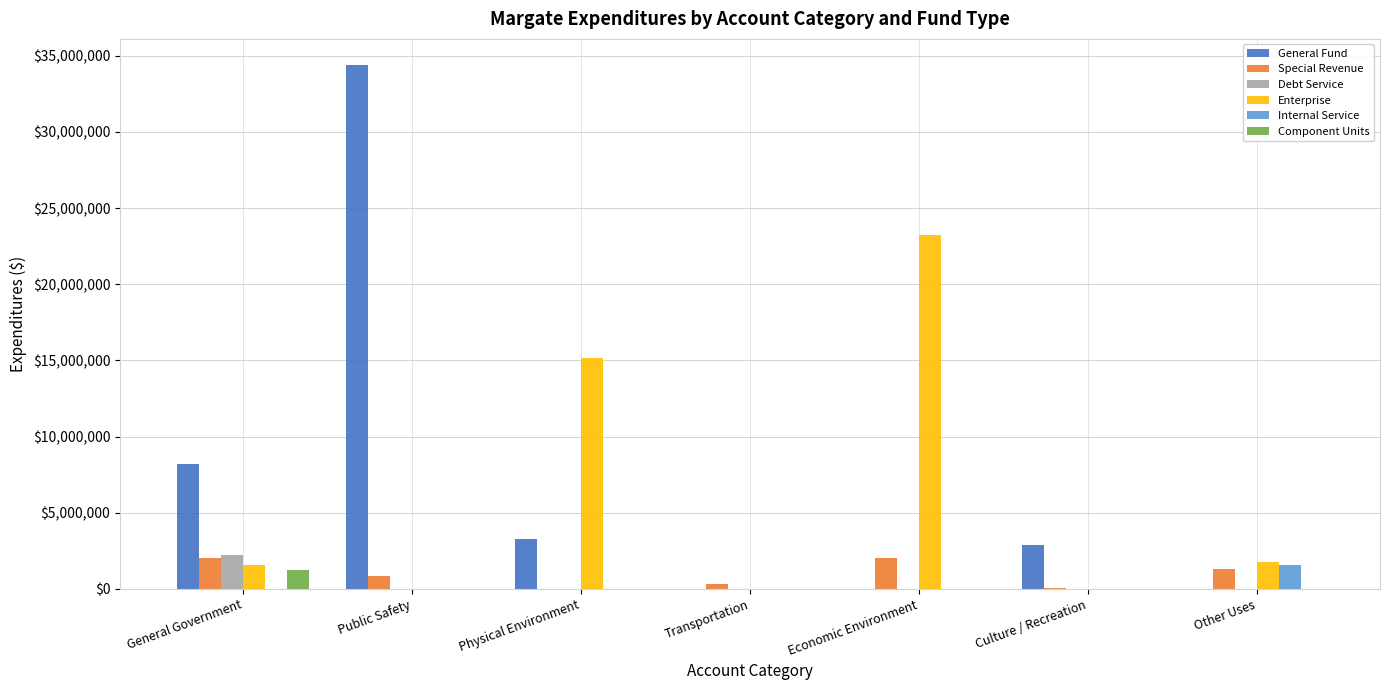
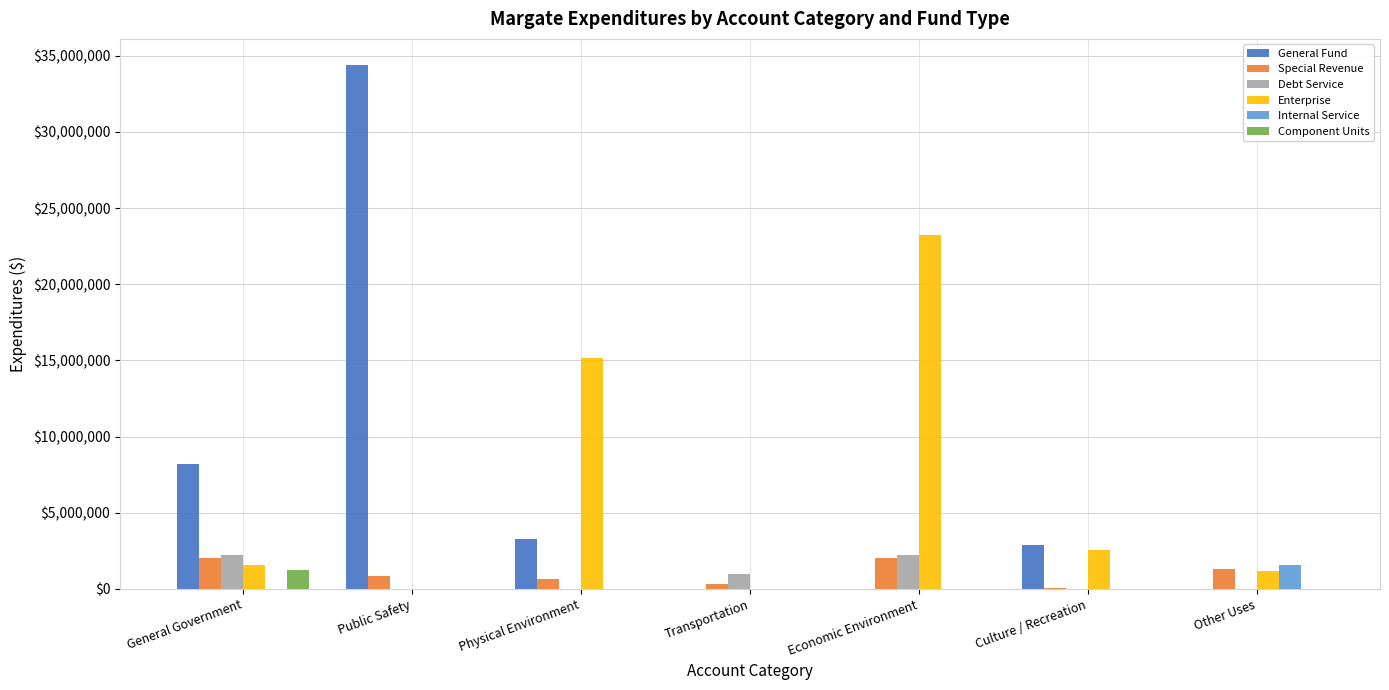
  {
    "Special Revenue": {
      "General Government": "$2,000,000",
      "Public Safety": "$900,000",
-     "Physical Environment": "$0",
+     "Physical Environment": "$600,000",
      "Transportation": "$300,000",
      "Economic Environment": "$2,000,000",
      "Other Uses": "$1,300,000"
    },
    "Debt Service": {
      "General Government": "$2,200,000",
      "Public Safety": "$0",
      "Physical Environment": "$0",
-     "Transportation": "$0",
-     "Economic Environment": "$0",
+     "Transportation": "$1,000,000",
+     "Economic Environment": "$2,300,000",
      "Culture / Recreation": "$0",
      "Other Uses": "$0"
    },
    "Enterprise": {
      "General Government": "$1,600,000",
      "Public Safety": "$0",
      "Physical Environment": "$15,100,000",
      "Transportation": "$0",
      "Economic Environment": "$23,200,000",
-     "Culture / Recreation": "$0",
-     "Other Uses": "$1,700,000"
+     "Culture / Recreation": "$2,600,000",
+     "Other Uses": "$1,200,000"
    },
    "Component Units": {
      "General Government": "$1,300,000",
      "Public Safety": "$0",
      "Physical Environment": "$0",
      "Transportation": "$0",
      "Economic Environment": "$0",
      "Culture / Recreation": "$0",
      "Other Uses": "$0"
    }
  }
